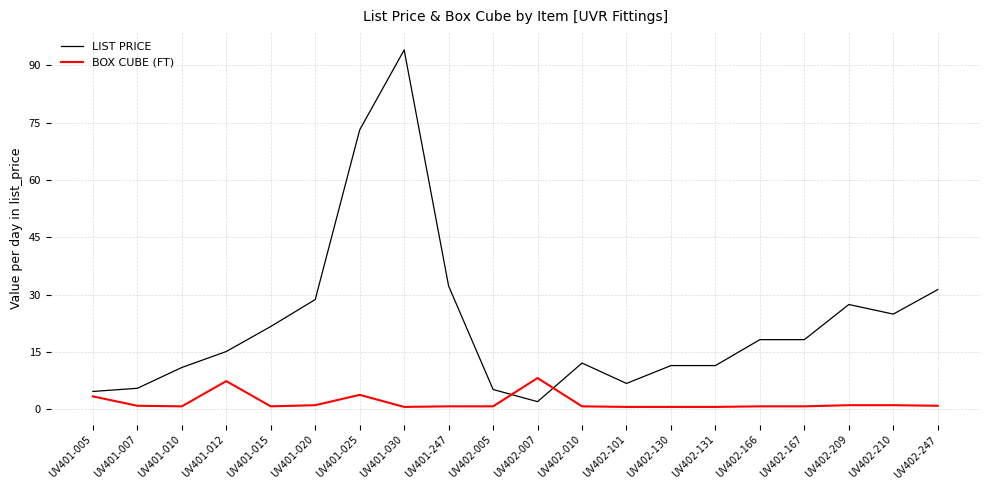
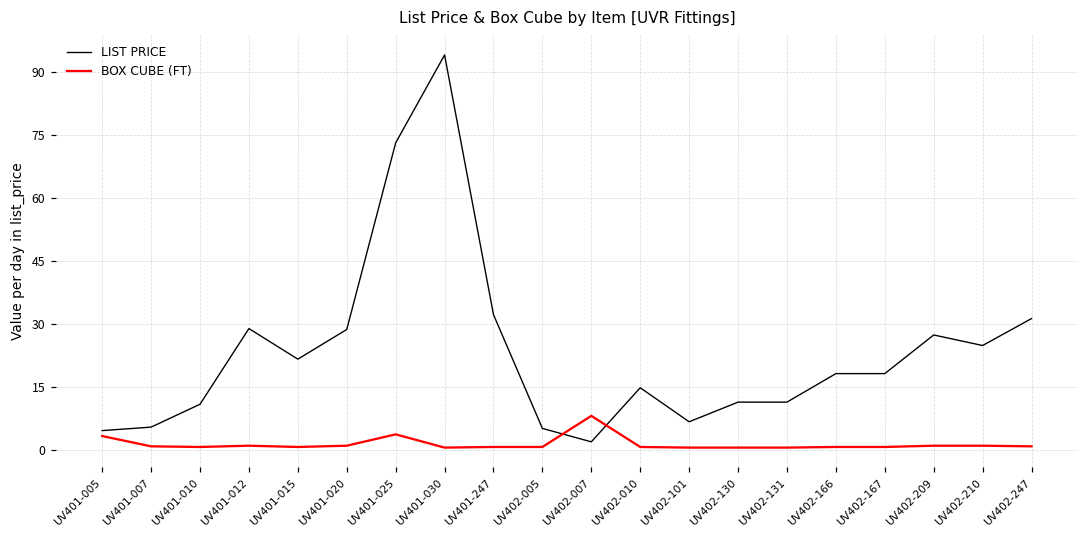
  {
    "LIST PRICE": {
      "UV401-005": 5,
      "UV401-007": 6,
      "UV401-010": 11,
-     "UV401-012": 15,
+     "UV401-012": 29,
      "UV401-015": 22,
      "UV401-020": 29,
      "UV401-025": 73,
      "UV401-030": 94,
      "UV401-247": 32,
      "UV402-005": 5,
      "UV402-007": 2,
-     "UV402-010": 12,
+     "UV402-010": 15,
      "UV402-101": 7,
      "UV402-130": 11,
      "UV402-131": 11,
      "UV402-166": 18,
      "UV402-167": 18,
      "UV402-209": 27,
      "UV402-210": 25,
      "UV402-247": 31
    },
    "BOX CUBE (FT)": {
      "UV401-005": 3,
      "UV401-007": 1,
      "UV401-010": 1,
-     "UV401-012": 7,
+     "UV401-012": 1,
      "UV401-015": 1,
      "UV401-020": 1,
      "UV401-025": 4,
      "UV401-030": 1,
      "UV401-247": 1,
      "UV402-005": 1,
      "UV402-007": 8,
      "UV402-010": 1,
      "UV402-101": 1,
      "UV402-130": 1,
      "UV402-131": 1,
      "UV402-166": 1,
      "UV402-167": 1,
      "UV402-209": 1,
      "UV402-210": 1,
      "UV402-247": 1
    }
  }
